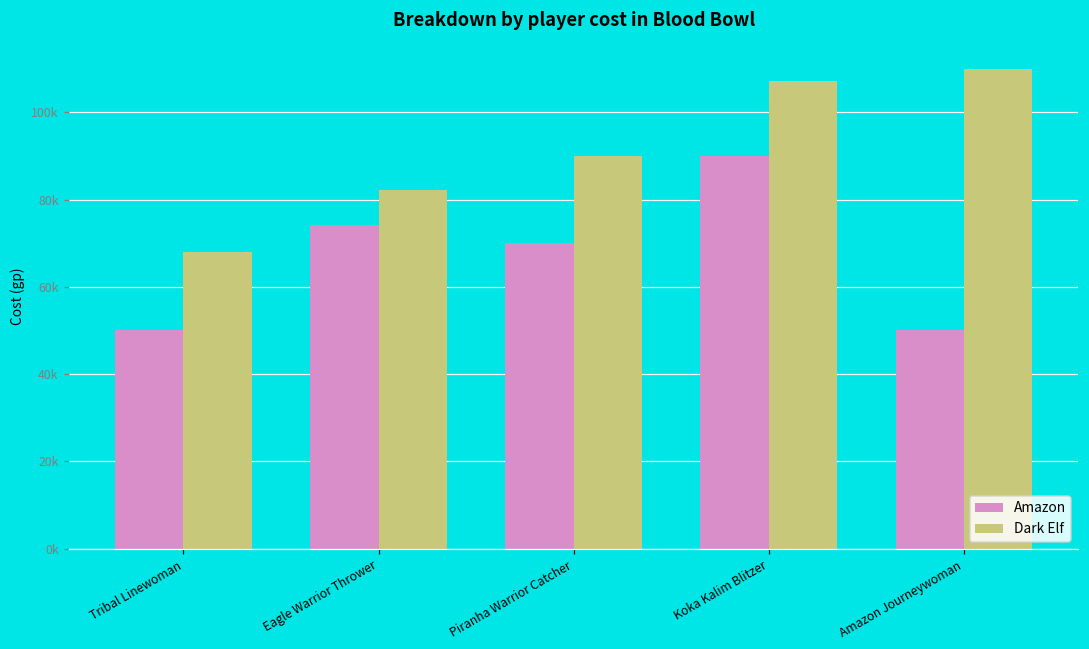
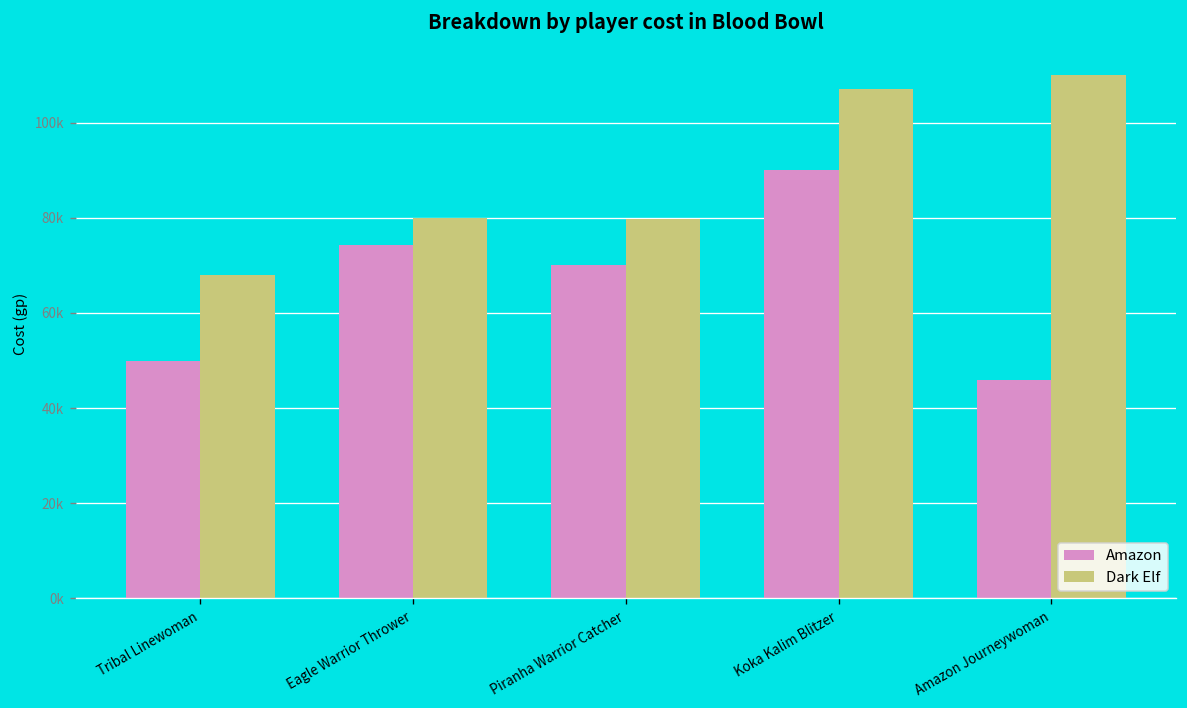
  {
    "Amazon": {
      "Tribal Linewoman": 50000,
      "Eagle Warrior Thrower": 74000,
      "Piranha Warrior Catcher": 70000,
      "Koka Kalim Blitzer": 90000,
-     "Amazon Journeywoman": 50000
+     "Amazon Journeywoman": 46000
    },
    "Dark Elf": {
      "Tribal Linewoman": 68000,
-     "Eagle Warrior Thrower": 82000,
-     "Piranha Warrior Catcher": 90000,
+     "Eagle Warrior Thrower": 80000,
+     "Piranha Warrior Catcher": 80000,
      "Koka Kalim Blitzer": 107000,
      "Amazon Journeywoman": 110000
    }
  }
